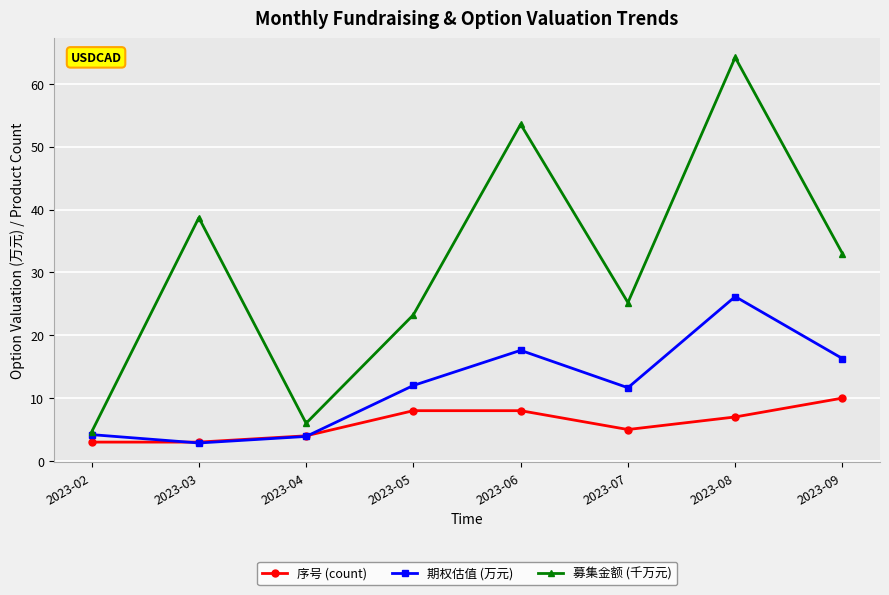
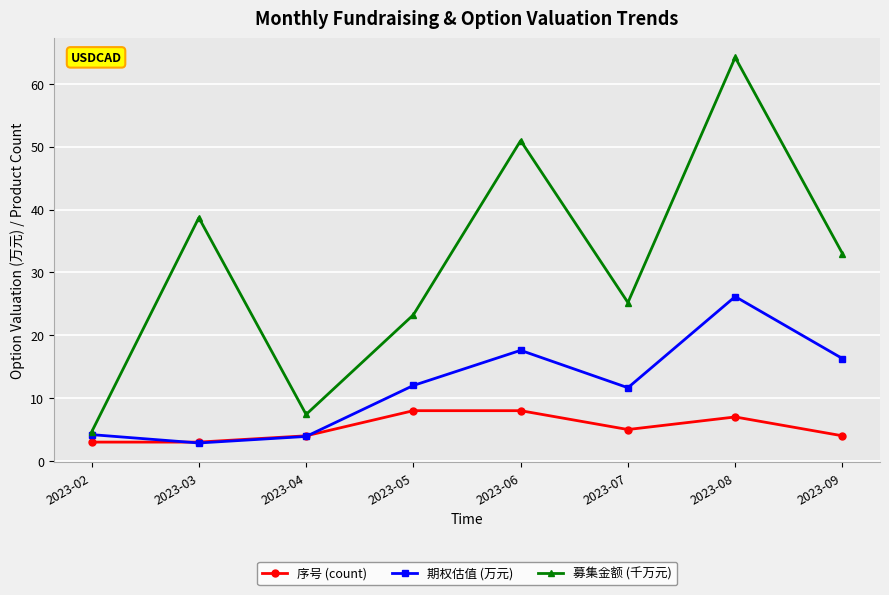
  {
    "序号 (count)": {
      "2023-02": 3,
      "2023-05": 8,
      "2023-06": 8,
      "2023-07": 5,
      "2023-08": 7,
-     "2023-09": 10
+     "2023-09": 4
    },
    "期权估值 (万元)": {
      "2023-02": 4,
      "2023-05": 12,
      "2023-06": 18,
      "2023-07": 12,
      "2023-08": 26,
      "2023-09": 16
    },
    "募集金额 (千万元)": {
      "2023-02": 5,
      "2023-03": 39,
-     "2023-04": 6,
+     "2023-04": 7,
      "2023-05": 23,
-     "2023-06": 54,
+     "2023-06": 51,
      "2023-07": 25,
      "2023-08": 64,
      "2023-09": 33
    }
  }
